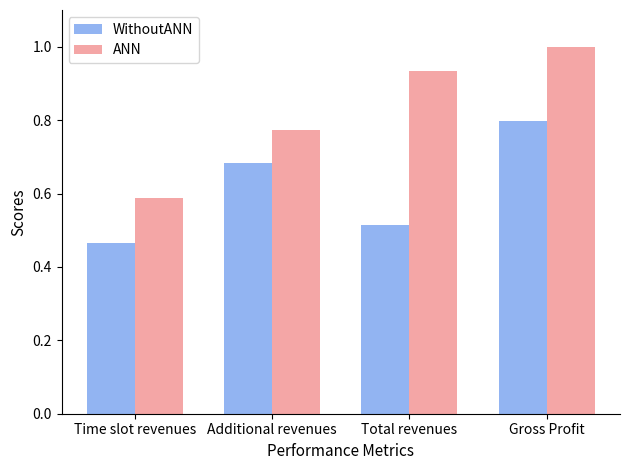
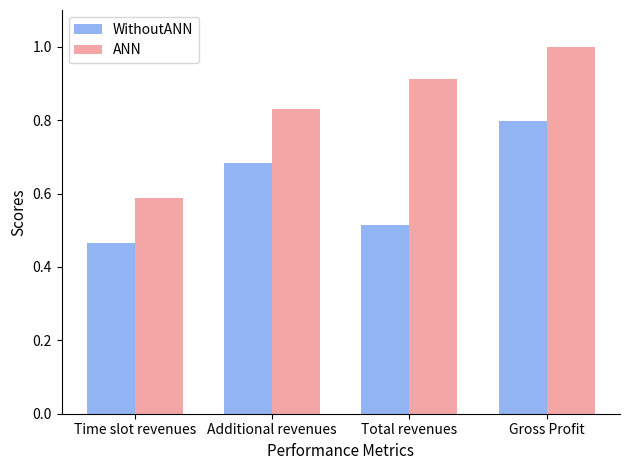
  {
    "WithoutANN": {
      "Time slot revenues": 0.46,
      "Additional revenues": 0.68,
      "Total revenues": 0.51,
      "Gross Profit": 0.80
    },
    "ANN": {
      "Time slot revenues": 0.59,
-     "Additional revenues": 0.77,
-     "Total revenues": 0.93,
+     "Additional revenues": 0.83,
+     "Total revenues": 0.91,
      "Gross Profit": 1.00
    }
  }
